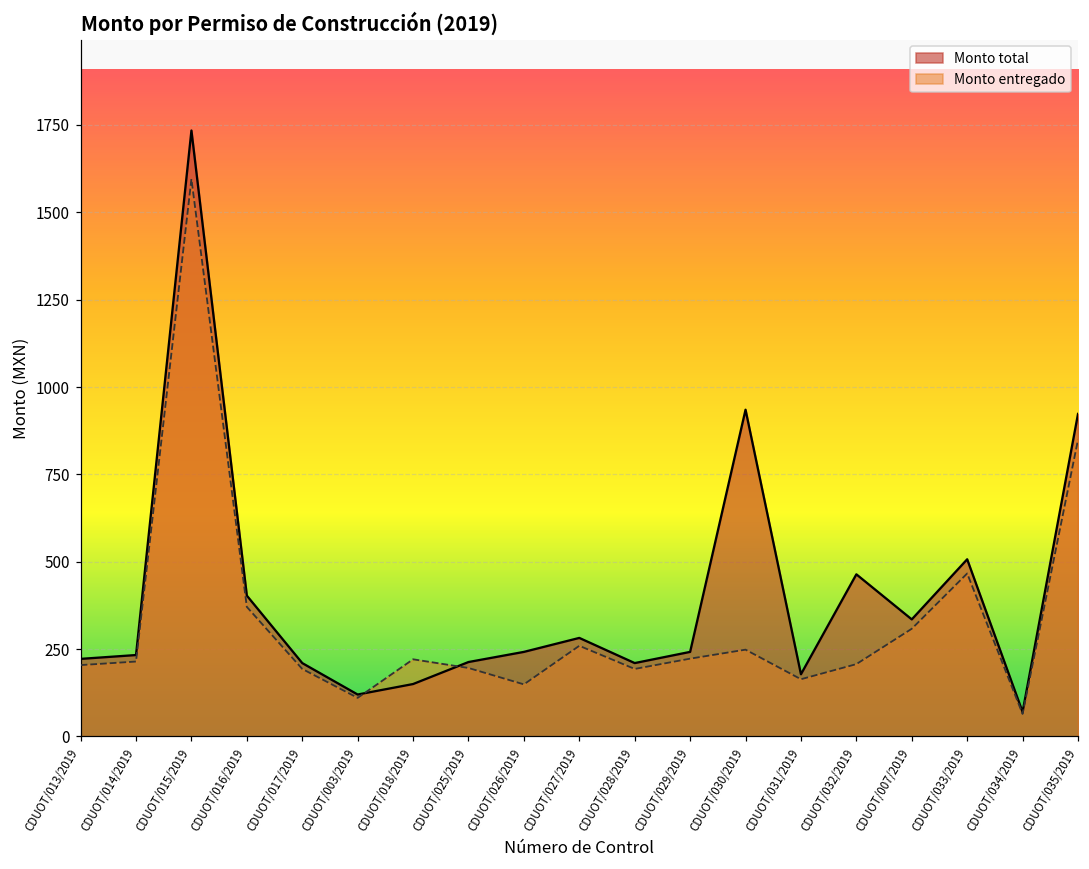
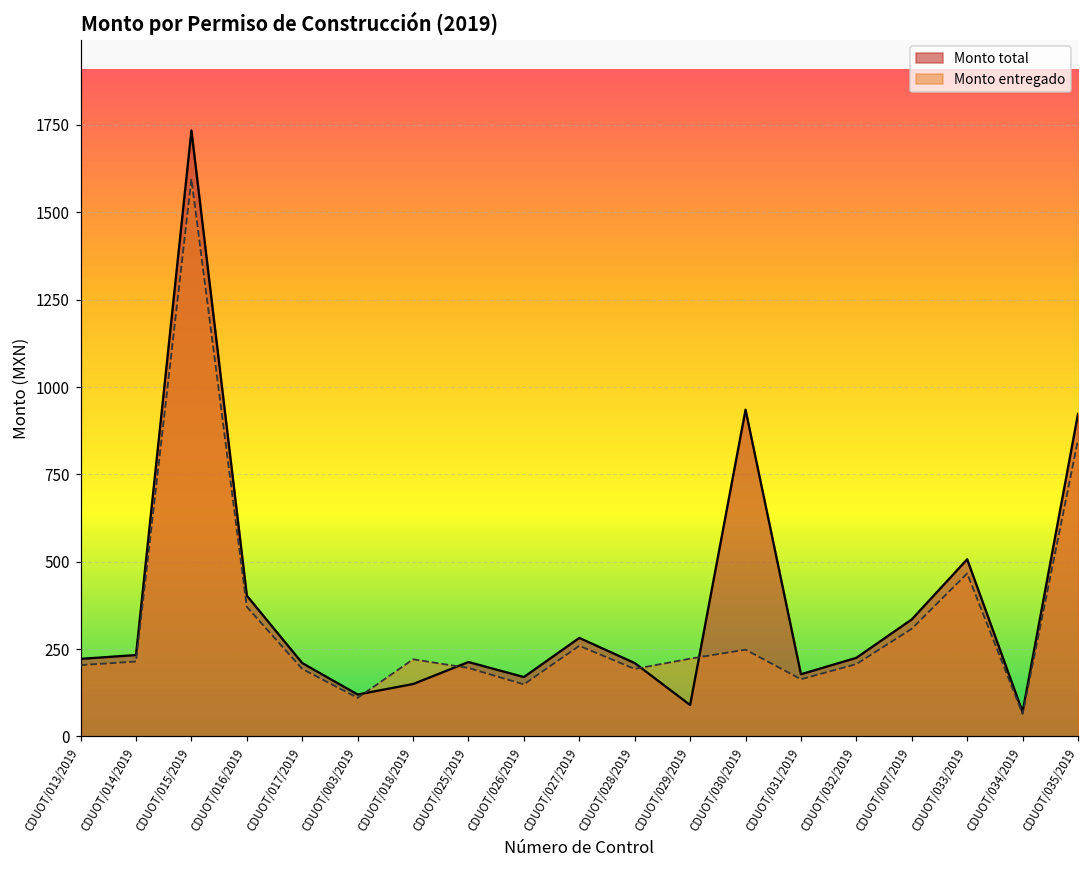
  {
    "Monto total": {
      "CDUOT/013/2019": 220,
      "CDUOT/014/2019": 230,
      "CDUOT/015/2019": 1730,
      "CDUOT/016/2019": 400,
      "CDUOT/017/2019": 210,
      "CDUOT/003/2019": 120,
      "CDUOT/018/2019": 150,
      "CDUOT/025/2019": 210,
-     "CDUOT/026/2019": 240,
+     "CDUOT/026/2019": 170,
      "CDUOT/027/2019": 280,
      "CDUOT/028/2019": 210,
-     "CDUOT/029/2019": 240,
+     "CDUOT/029/2019": 90,
      "CDUOT/030/2019": 940,
      "CDUOT/031/2019": 180,
-     "CDUOT/032/2019": 460,
+     "CDUOT/032/2019": 230,
      "CDUOT/007/2019": 340,
      "CDUOT/033/2019": 510,
      "CDUOT/035/2019": 920
    },
    "Monto entregado": {
      "CDUOT/013/2019": 200,
      "CDUOT/014/2019": 210,
      "CDUOT/015/2019": 1600,
      "CDUOT/016/2019": 370,
      "CDUOT/017/2019": 190,
      "CDUOT/003/2019": 110,
      "CDUOT/018/2019": 220,
      "CDUOT/025/2019": 200,
      "CDUOT/026/2019": 150,
      "CDUOT/027/2019": 260,
      "CDUOT/028/2019": 190,
      "CDUOT/029/2019": 220,
      "CDUOT/030/2019": 250,
      "CDUOT/031/2019": 160,
      "CDUOT/032/2019": 210,
      "CDUOT/007/2019": 310,
      "CDUOT/033/2019": 470,
      "CDUOT/035/2019": 850
    }
  }
